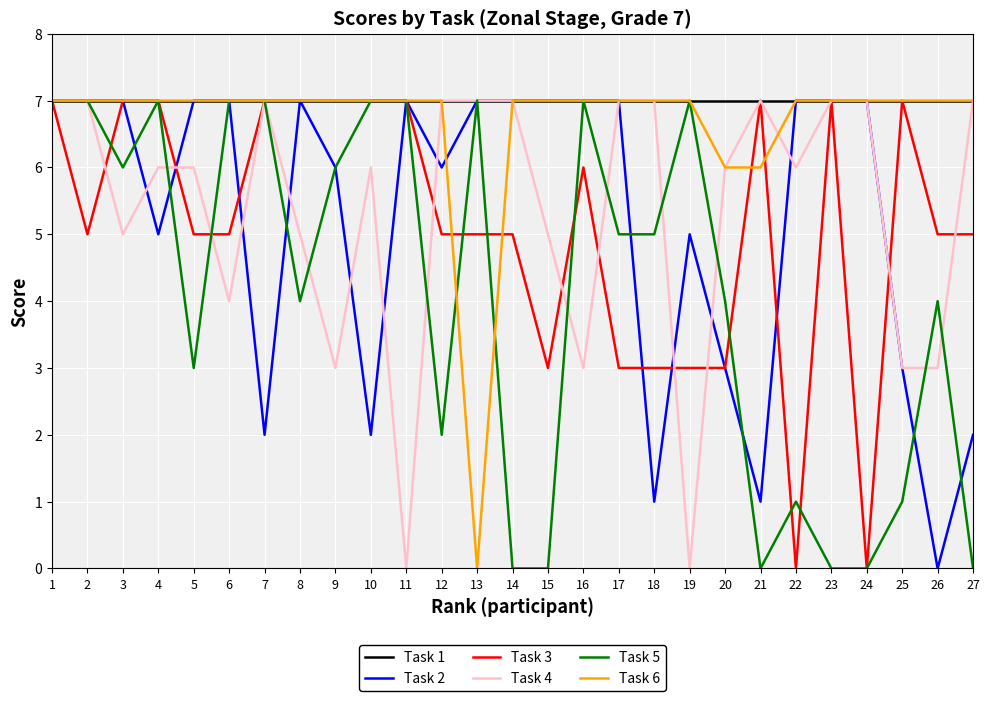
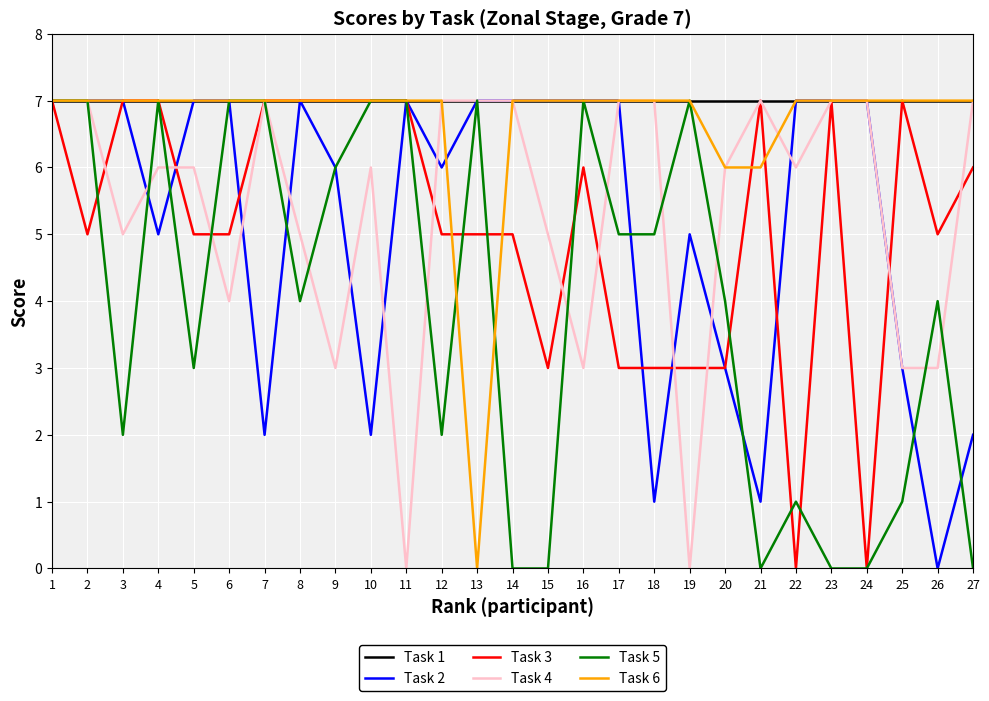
  {
    "Task 1": {
      "20": 7
    },
    "Task 2": {
      "4": 5,
      "7": 2,
      "10": 2,
      "12": 6,
      "18": 1,
      "19": 5,
      "21": 1,
      "26": 0,
      "27": 2
    },
    "Task 3": {
      "2": 5,
      "5": 5,
      "6": 5,
      "12": 5,
      "13": 5,
      "14": 5,
      "15": 3,
      "16": 6,
      "17": 3,
      "18": 3,
      "19": 3,
      "22": 0,
      "26": 5,
-     "27": 5
+     "27": 6
    },
    "Task 4": {
      "3": 5,
      "4": 6,
      "5": 6,
      "6": 4,
      "8": 5,
      "9": 3,
      "10": 6,
      "11": 0,
      "15": 5,
      "16": 3,
      "19": 0,
      "22": 6,
      "26": 3
    },
    "Task 5": {
-     "3": 6,
+     "3": 2,
      "5": 3,
      "8": 4,
      "12": 2,
      "14": 0,
      "15": 0,
      "17": 5,
      "18": 5,
      "20": 4,
      "21": 0,
      "22": 1,
      "23": 0,
      "25": 1,
      "26": 4,
      "27": 0
    },
    "Task 6": {
      "13": 0,
      "21": 6
    }
  }
